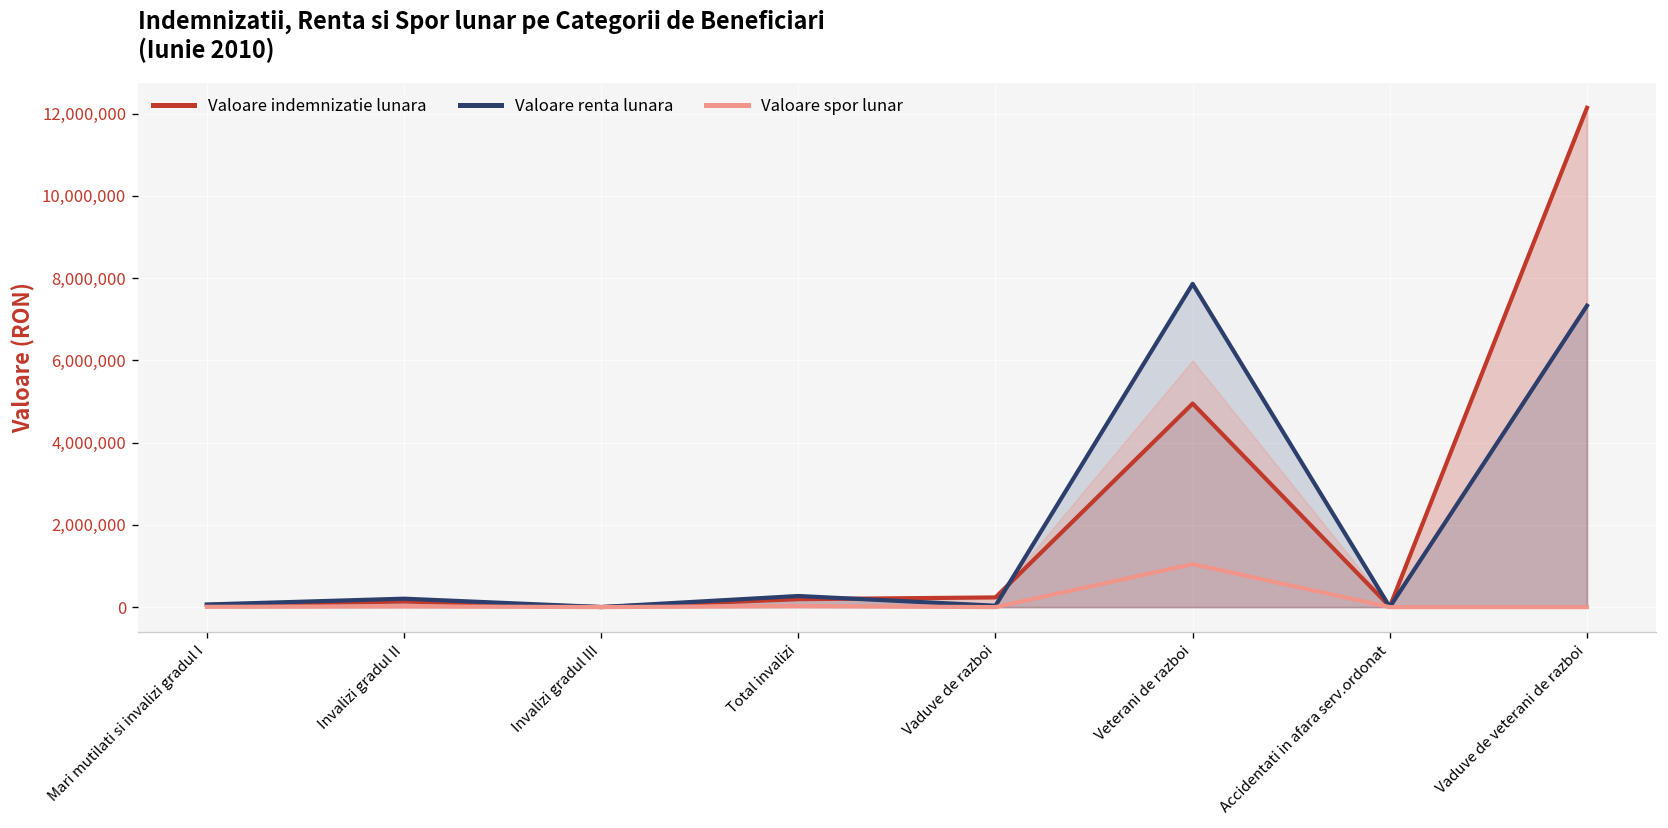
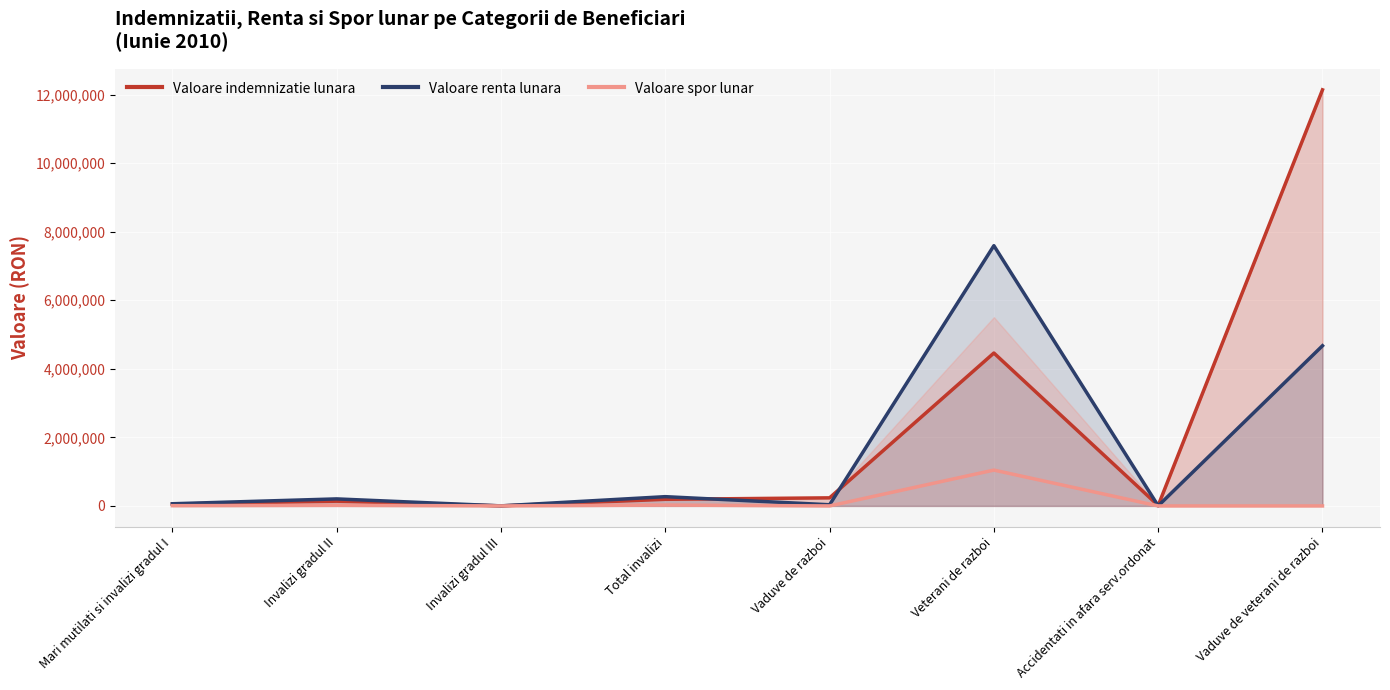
  {
    "Valoare indemnizatie lunara": {
-     "Veterani de razboi": "4,900,000"
+     "Veterani de razboi": "4,500,000"
    },
    "Valoare renta lunara": {
-     "Veterani de razboi": "7,900,000",
-     "Vaduve de veterani de razboi": "7,300,000"
+     "Veterani de razboi": "7,600,000",
+     "Vaduve de veterani de razboi": "4,700,000"
    }
  }
